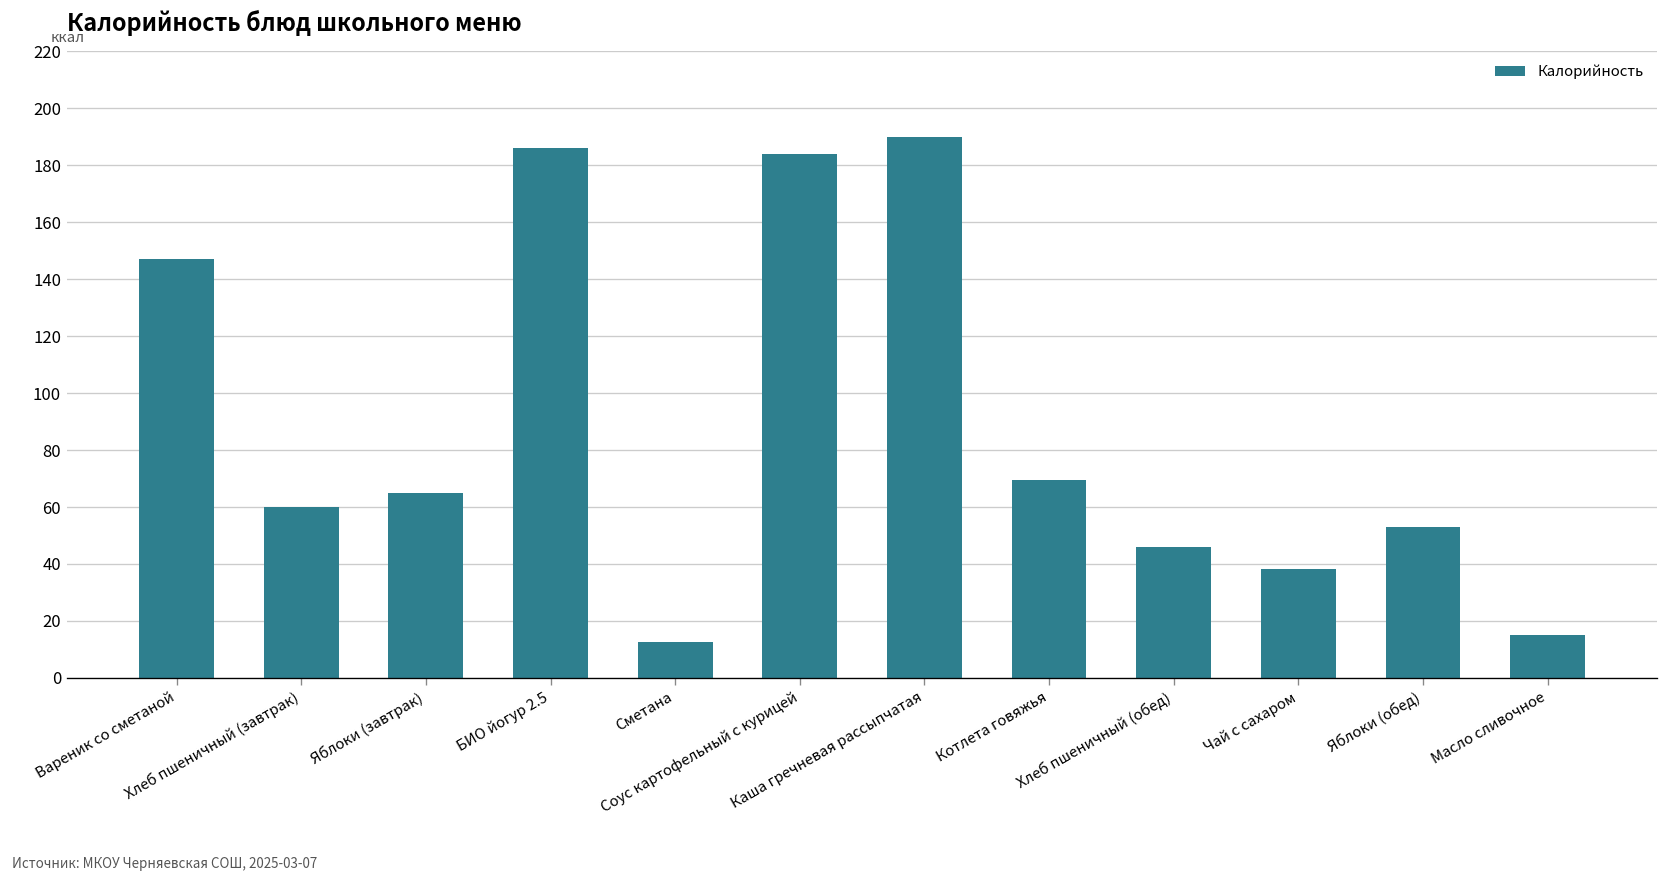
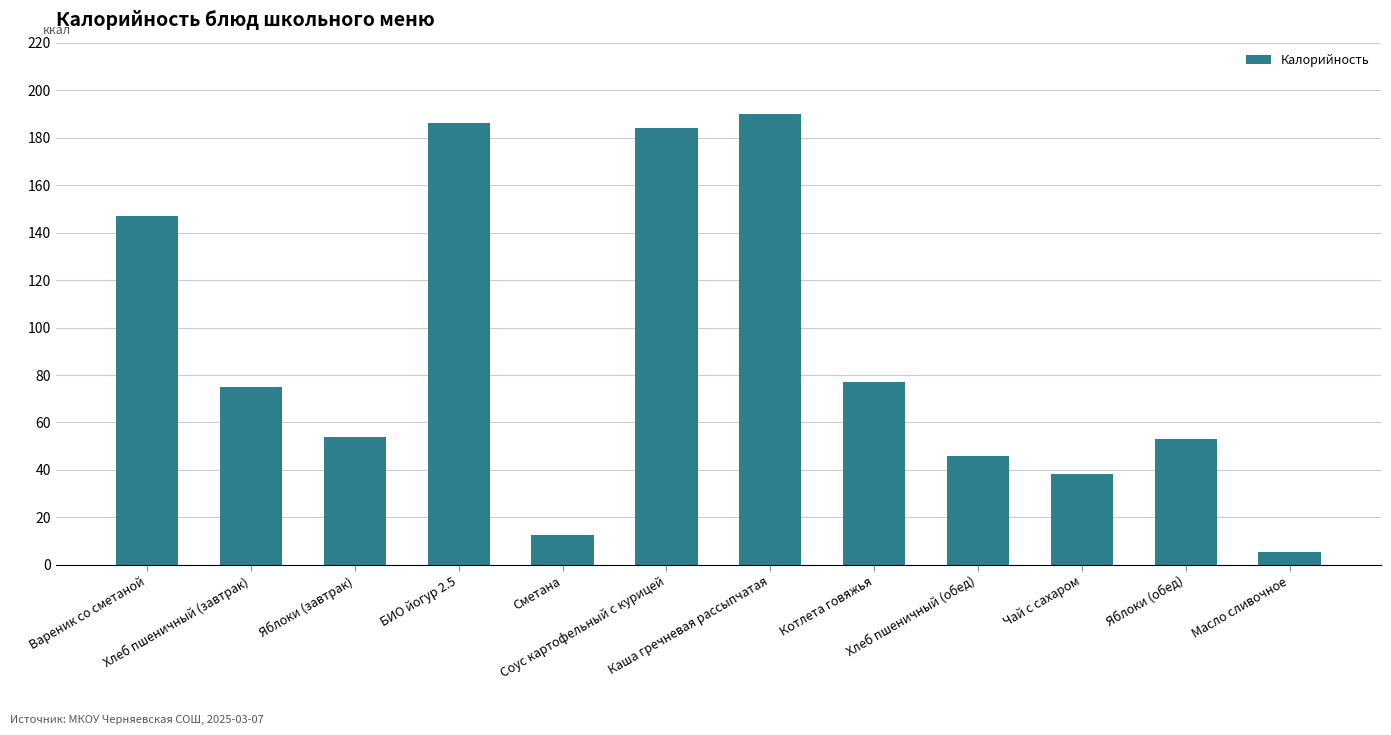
  {
    "Вареник со сметаной": 147,
-   "Хлеб пшеничный (завтрак)": 60,
-   "Яблоки (завтрак)": 65,
+   "Хлеб пшеничный (завтрак)": 75,
+   "Яблоки (завтрак)": 54,
    "БИО йогур 2.5": 186,
    "Сметана": 13,
    "Соус картофельный с курицей": 184,
    "Каша гречневая рассыпчатая": 190,
-   "Котлета говяжья": 69,
+   "Котлета говяжья": 77,
    "Хлеб пшеничный (обед)": 46,
    "Чай с сахаром": 38,
    "Яблоки (обед)": 53,
-   "Масло сливочное": 15
+   "Масло сливочное": 5
  }
